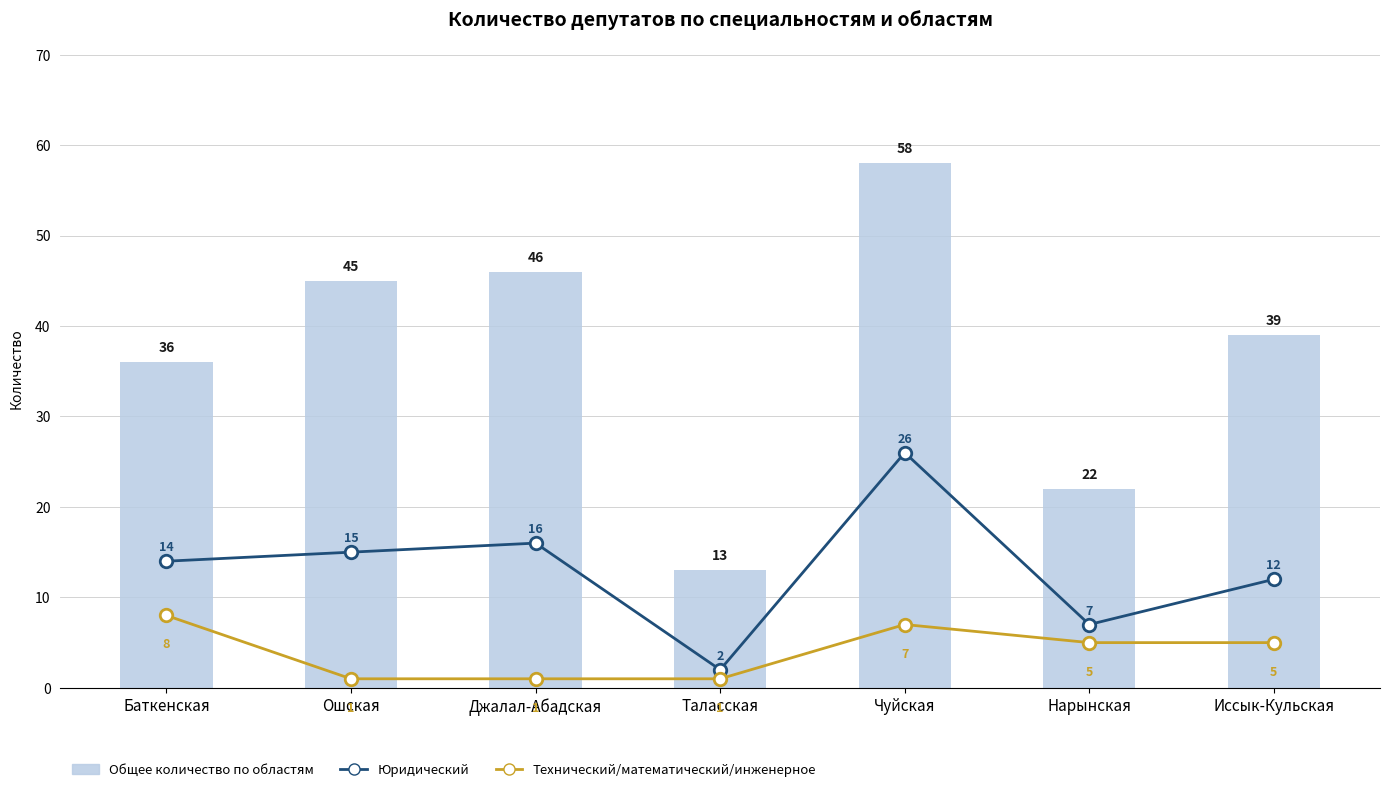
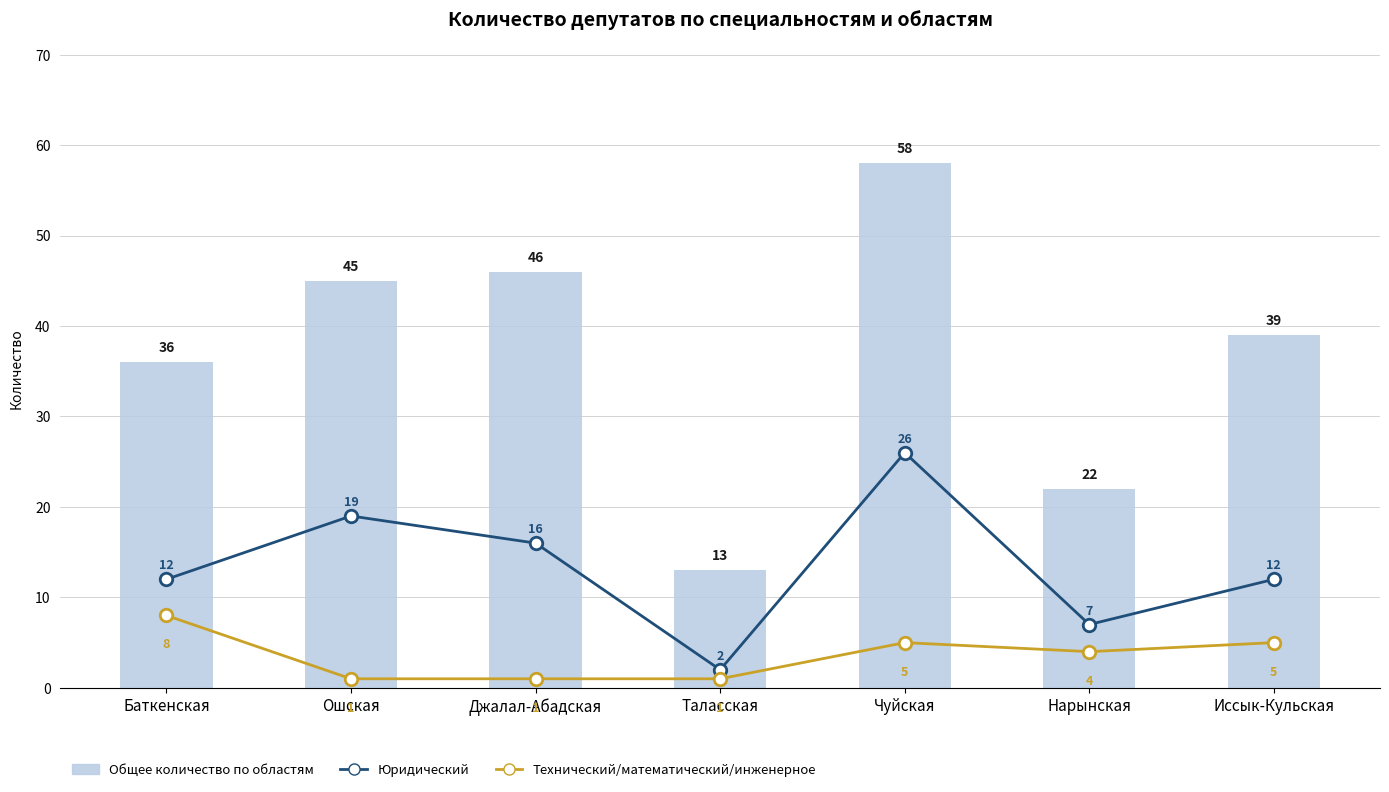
  {
    "Общее количество по областям": {
      "Баткенская": 36,
      "Ошская": 45,
      "Джалал-Абадская": 46,
      "Таласская": 13,
      "Чуйская": 58,
      "Нарынская": 22,
      "Иссык-Кульская": 39
    },
    "Юридический": {
-     "Баткенская": 14,
-     "Ошская": 15,
+     "Баткенская": 12,
+     "Ошская": 19,
      "Джалал-Абадская": 16,
      "Таласская": 2,
      "Чуйская": 26,
      "Нарынская": 7,
      "Иссык-Кульская": 12
    },
    "Технический/математический/инженерное": {
      "Баткенская": 8,
      "Ошская": 1,
      "Джалал-Абадская": 1,
      "Таласская": 1,
-     "Чуйская": 7,
-     "Нарынская": 5,
+     "Чуйская": 5,
+     "Нарынская": 4,
      "Иссык-Кульская": 5
    }
  }
